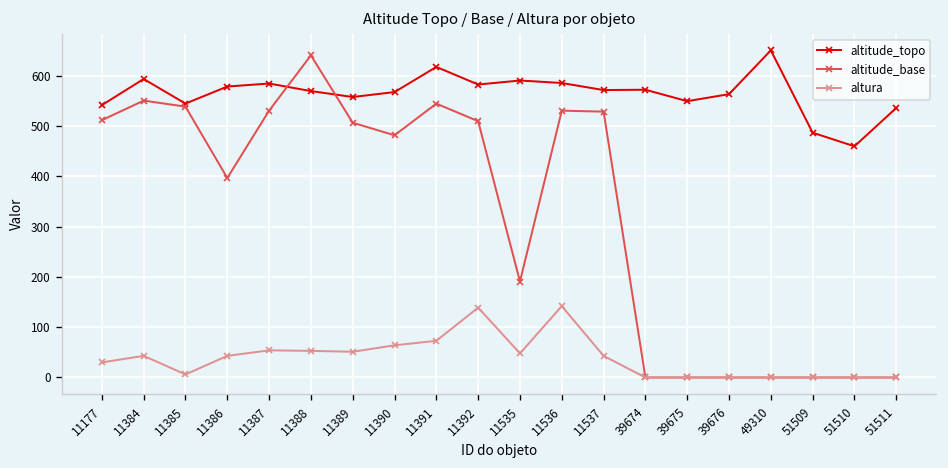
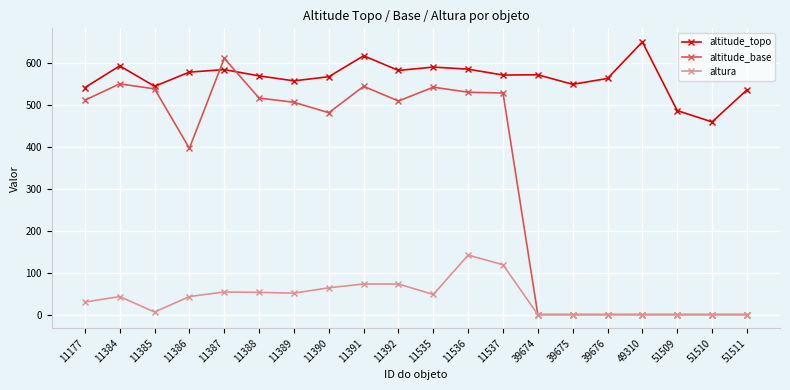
  {
    "altitude_topo": {
      "11177": 540,
      "11384": 590,
      "11385": 550,
      "11386": 580,
      "11387": 590,
      "11388": 570,
      "11389": 560,
      "11390": 570,
      "11391": 620,
      "11392": 580,
      "11535": 590,
      "11536": 590,
      "11537": 570,
      "39674": 570,
      "39675": 550,
      "39676": 560,
      "49310": 650,
      "51509": 490,
      "51510": 460,
      "51511": 540
    },
    "altitude_base": {
      "11177": 510,
      "11384": 550,
      "11385": 540,
      "11386": 400,
-     "11387": 530,
-     "11388": 640,
+     "11387": 610,
+     "11388": 520,
      "11389": 510,
      "11390": 480,
      "11391": 550,
      "11392": 510,
-     "11535": 190,
+     "11535": 540,
      "11536": 530,
      "11537": 530
    },
    "altura": {
      "11177": 30,
      "11384": 40,
      "11385": 10,
      "11386": 40,
      "11387": 50,
      "11388": 50,
      "11389": 50,
      "11390": 60,
      "11391": 70,
-     "11392": 140,
+     "11392": 70,
      "11535": 50,
      "11536": 140,
-     "11537": 40
+     "11537": 120
    }
  }
